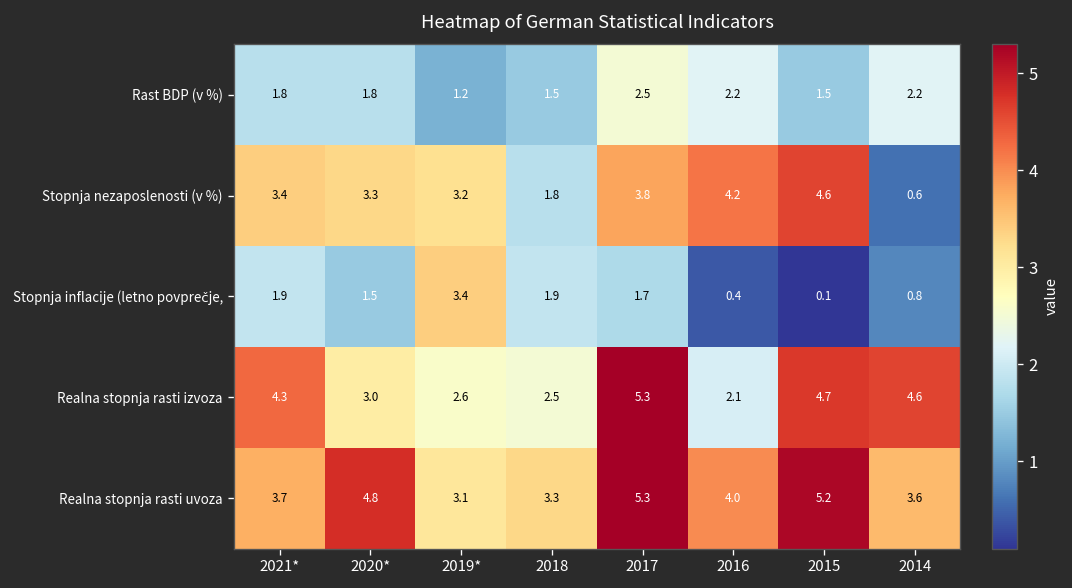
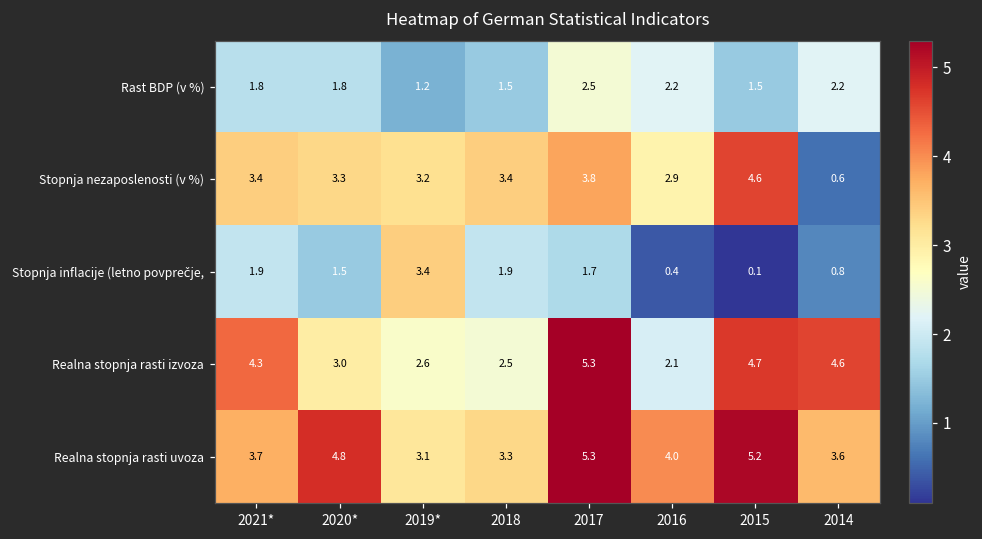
  {
    "Rast BDP (v %)": {
      "2021*": 1.8,
      "2020*": 1.8,
      "2019*": 1.2,
      "2018": 1.5,
      "2017": 2.5,
      "2016": 2.2,
      "2015": 1.5,
      "2014": 2.2
    },
    "Stopnja nezaposlenosti (v %)": {
      "2021*": 3.4,
      "2020*": 3.3,
      "2019*": 3.2,
-     "2018": 1.8,
+     "2018": 3.4,
      "2017": 3.8,
-     "2016": 4.2,
+     "2016": 2.9,
      "2015": 4.6,
      "2014": 0.6
    },
    "Stopnja inflacije (letno povprečje,": {
      "2021*": 1.9,
      "2020*": 1.5,
      "2019*": 3.4,
      "2018": 1.9,
      "2017": 1.7,
      "2016": 0.4,
      "2015": 0.1,
      "2014": 0.8
    },
    "Realna stopnja rasti izvoza": {
      "2021*": 4.3,
      "2020*": 3.0,
      "2019*": 2.6,
      "2018": 2.5,
      "2017": 5.3,
      "2016": 2.1,
      "2015": 4.7,
      "2014": 4.6
    },
    "Realna stopnja rasti uvoza": {
      "2021*": 3.7,
      "2020*": 4.8,
      "2019*": 3.1,
      "2018": 3.3,
      "2017": 5.3,
      "2016": 4.0,
      "2015": 5.2,
      "2014": 3.6
    }
  }
